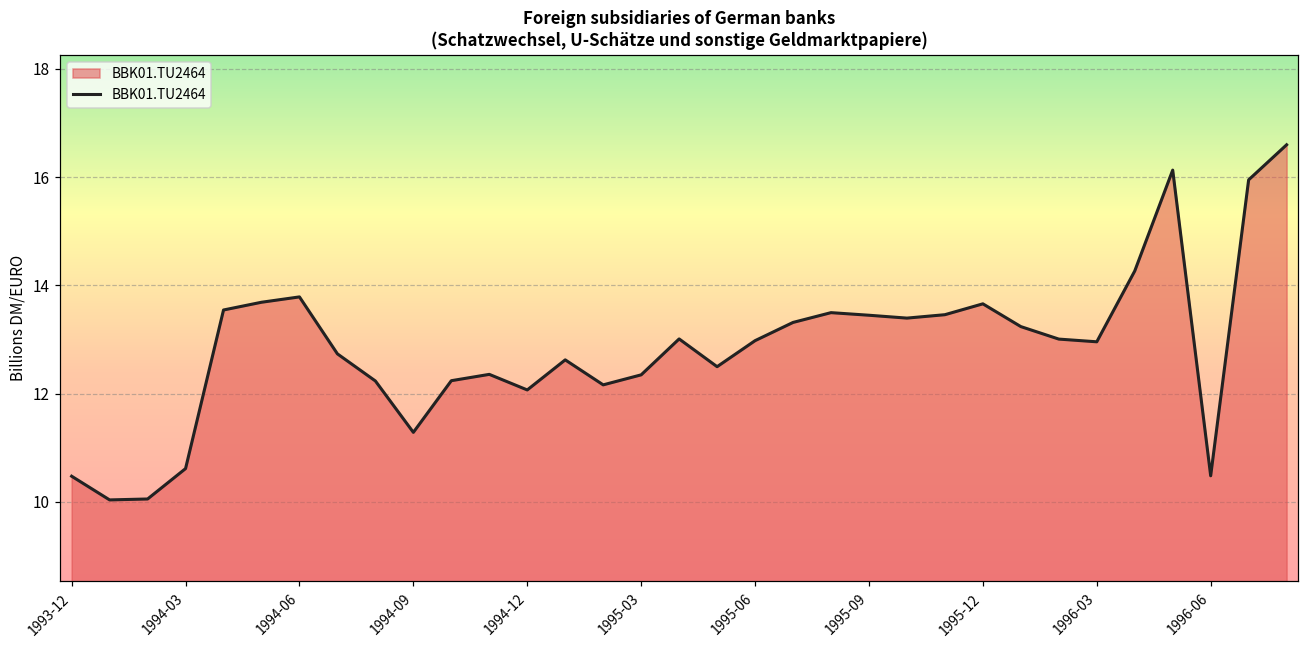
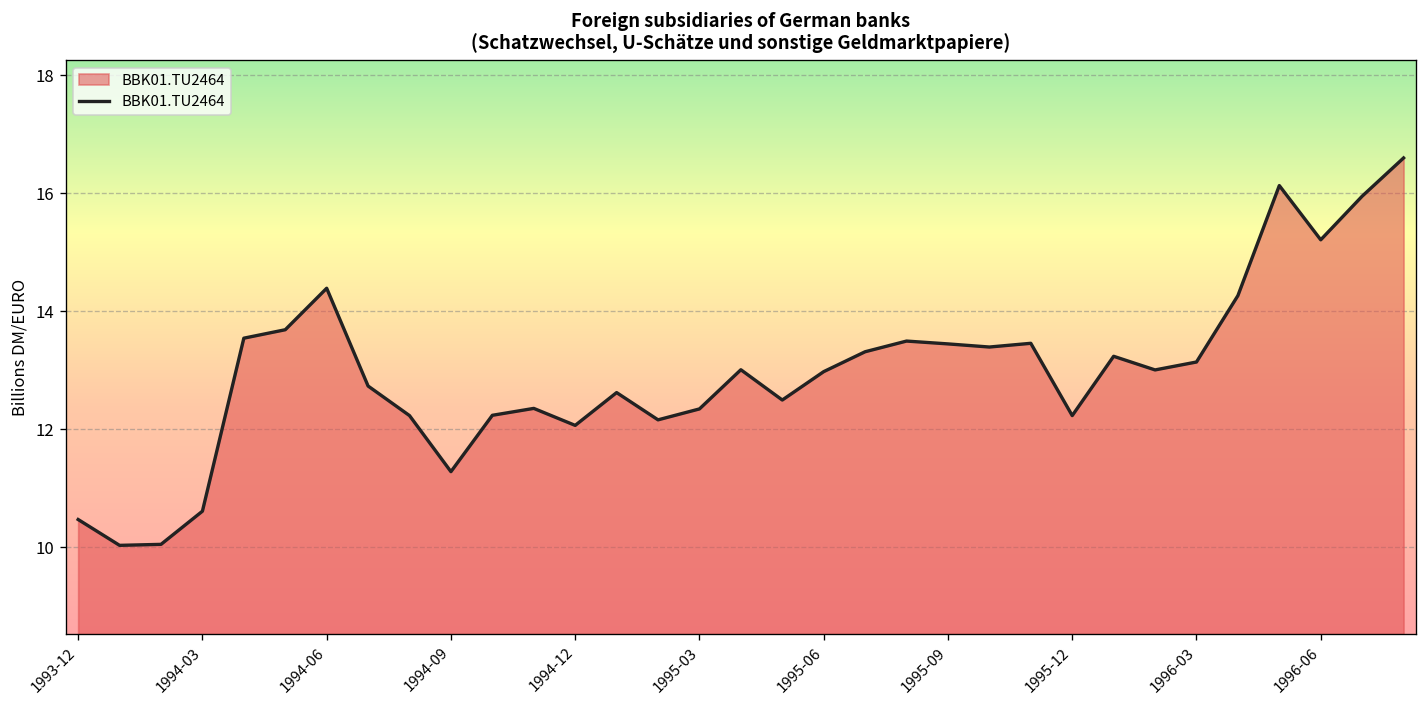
  {
    "1993-12": 10.5,
    "1994-03": 10.6,
-   "1994-06": 13.8,
+   "1994-06": 14.4,
    "1994-09": 11.3,
    "1994-12": 12.1,
    "1995-03": 12.3,
    "1995-06": 13.0,
    "1995-09": 13.4,
-   "1995-12": 13.7,
-   "1996-03": 13.0,
-   "1996-06": 10.5
+   "1995-12": 12.2,
+   "1996-03": 13.1,
+   "1996-06": 15.2
  }
